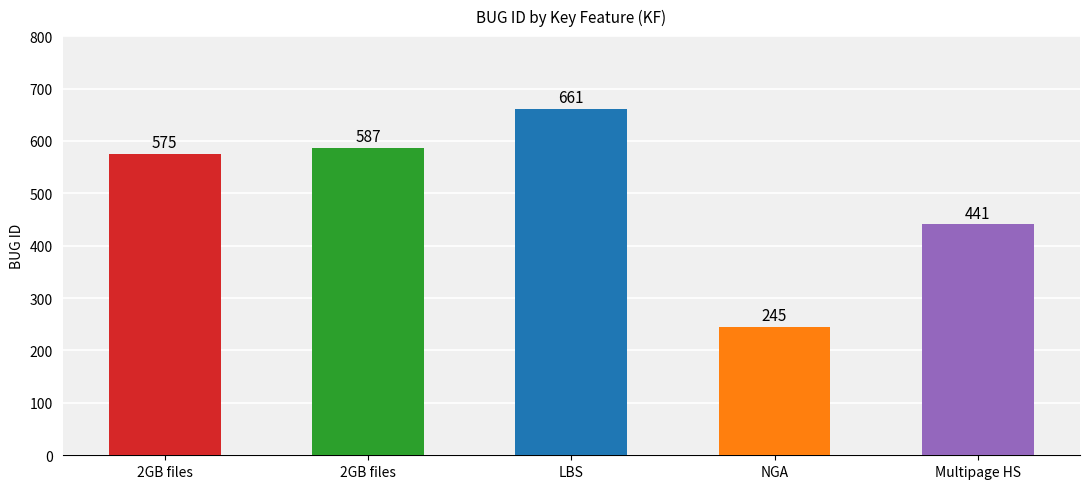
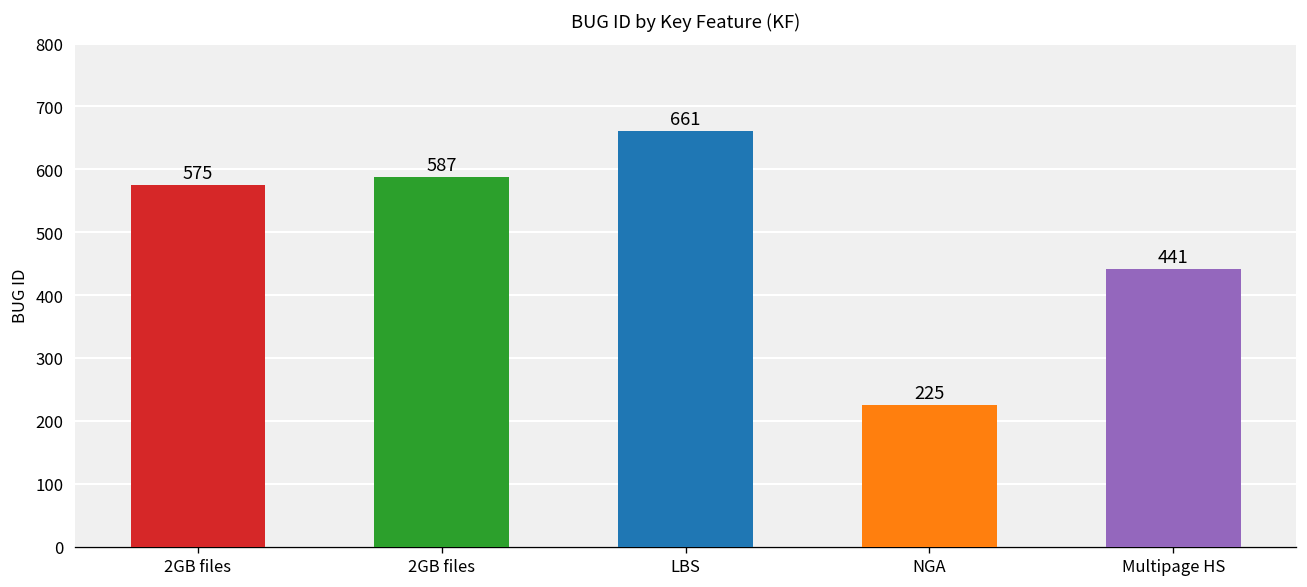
  {
    "LBS": 661,
-   "NGA": 245,
+   "NGA": 225,
    "Multipage HS": 441
  }
